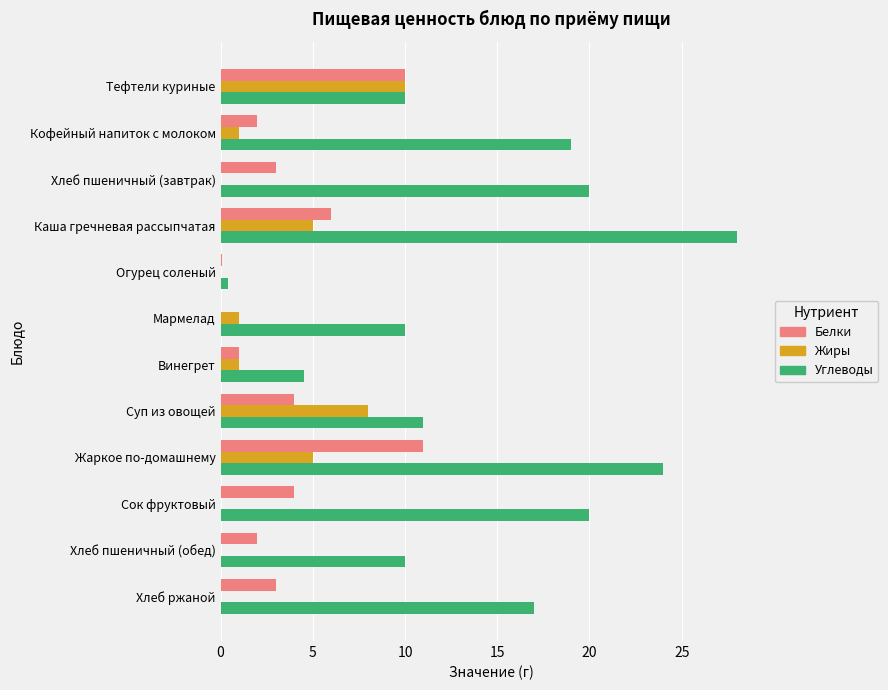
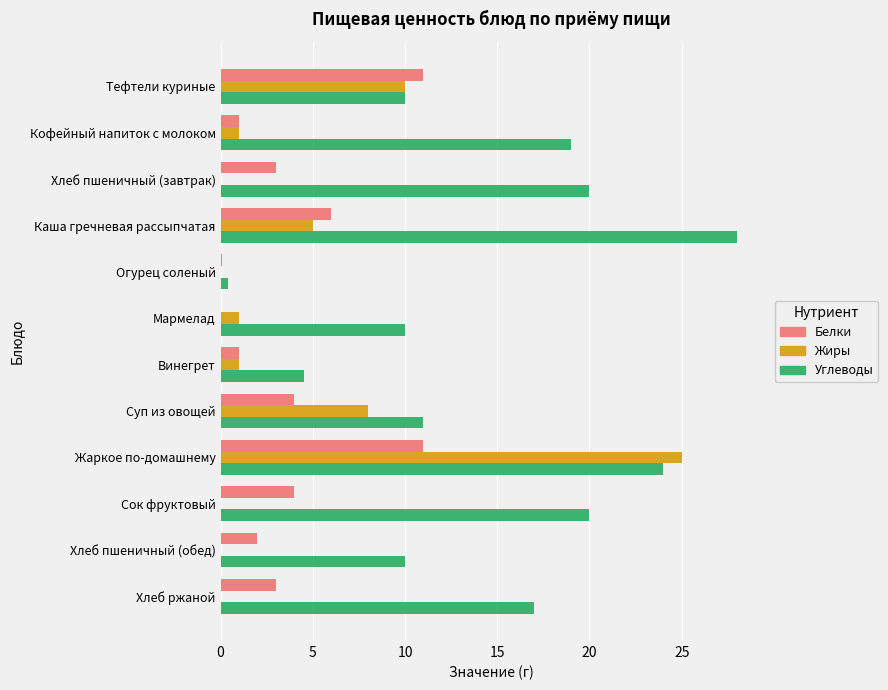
  {
    "Белки": {
-     "Тефтели куриные": 10,
-     "Кофейный напиток с молоком": 2,
+     "Тефтели куриные": 11,
+     "Кофейный напиток с молоком": 1,
      "Хлеб пшеничный (завтрак)": 3,
      "Каша гречневая рассыпчатая": 6,
      "Мармелад": 0,
      "Винегрет": 1,
      "Суп из овощей": 4,
      "Жаркое по-домашнему": 11,
      "Сок фруктовый": 4,
      "Хлеб пшеничный (обед)": 2,
      "Хлеб ржаной": 3
    },
    "Жиры": {
      "Тефтели куриные": 10,
      "Кофейный напиток с молоком": 1,
      "Хлеб пшеничный (завтрак)": 0,
      "Каша гречневая рассыпчатая": 5,
      "Огурец соленый": 0,
      "Мармелад": 1,
      "Винегрет": 1,
      "Суп из овощей": 8,
-     "Жаркое по-домашнему": 5,
+     "Жаркое по-домашнему": 25,
      "Сок фруктовый": 0,
      "Хлеб пшеничный (обед)": 0,
      "Хлеб ржаной": 0
    },
    "Углеводы": {
      "Тефтели куриные": 10,
      "Кофейный напиток с молоком": 19,
      "Хлеб пшеничный (завтрак)": 20,
      "Каша гречневая рассыпчатая": 28,
      "Огурец соленый": 0.4,
      "Мармелад": 10,
      "Винегрет": 4.5,
      "Суп из овощей": 11,
      "Жаркое по-домашнему": 24,
      "Сок фруктовый": 20,
      "Хлеб пшеничный (обед)": 10,
      "Хлеб ржаной": 17
    }
  }
